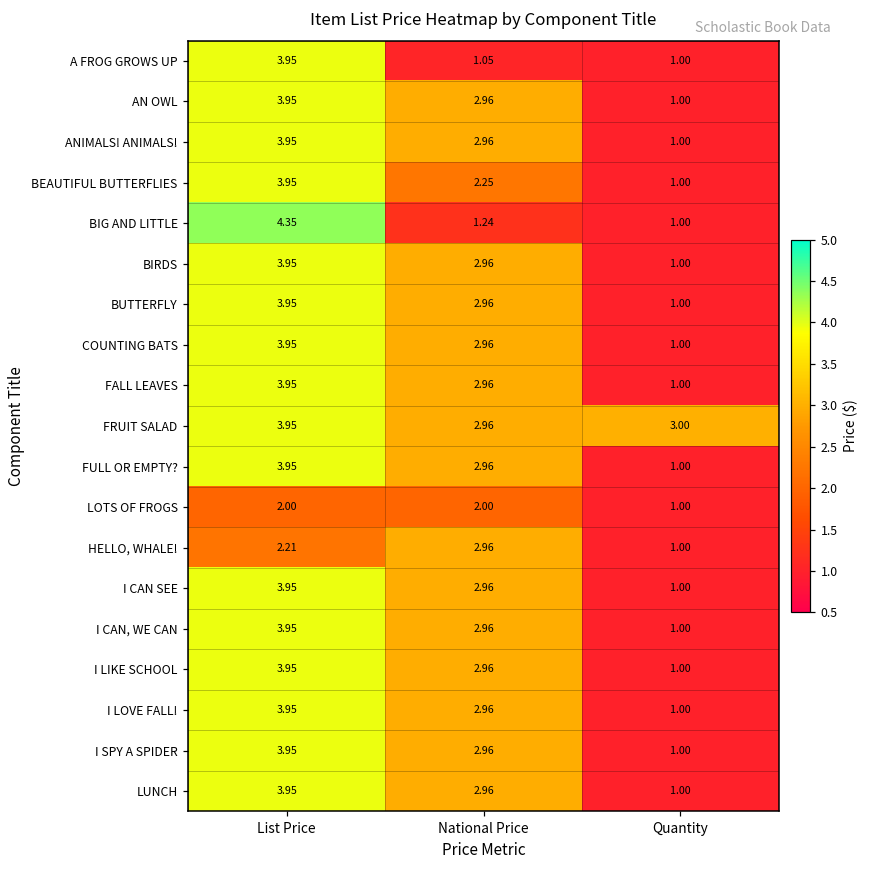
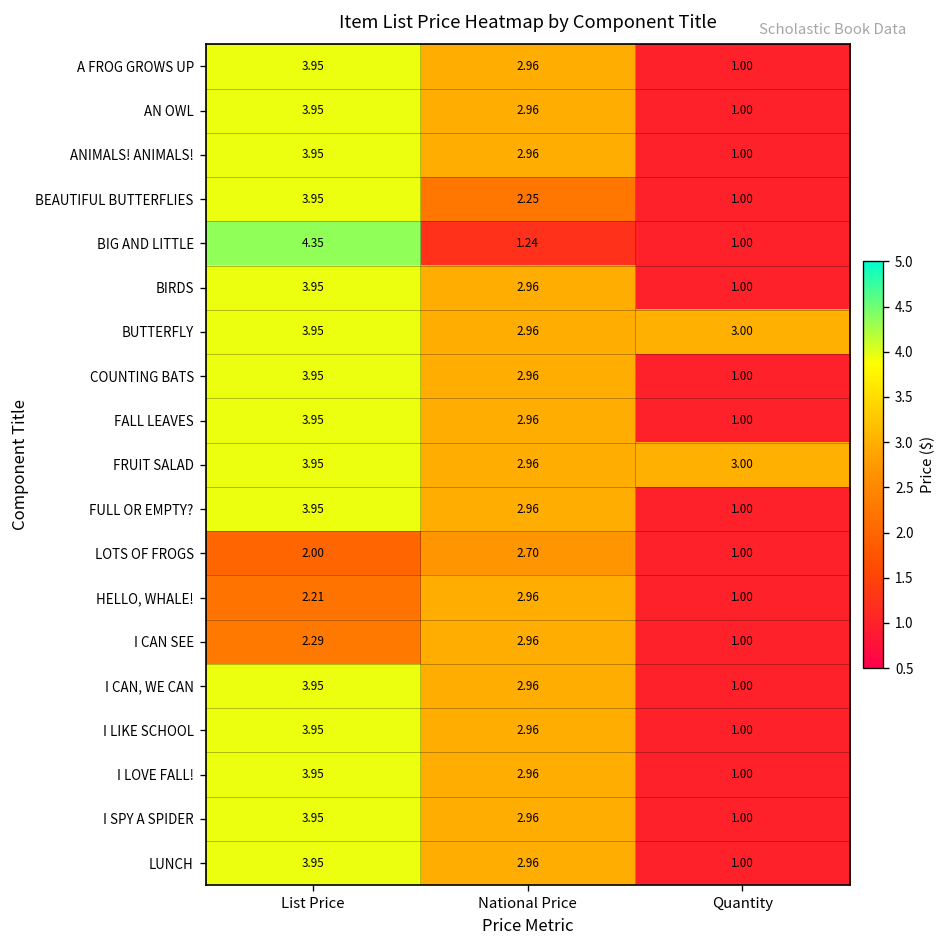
  {
    "A FROG GROWS UP": {
      "List Price": 3.95,
-     "National Price": 1.05,
+     "National Price": 2.96,
      "Quantity": 1.00
    },
    "AN OWL": {
      "List Price": 3.95,
      "National Price": 2.96,
      "Quantity": 1.00
    },
    "ANIMALS! ANIMALS!": {
      "List Price": 3.95,
      "National Price": 2.96,
      "Quantity": 1.00
    },
    "BEAUTIFUL BUTTERFLIES": {
      "List Price": 3.95,
      "National Price": 2.25,
      "Quantity": 1.00
    },
    "BIG AND LITTLE": {
      "List Price": 4.35,
      "National Price": 1.24,
      "Quantity": 1.00
    },
    "BIRDS": {
      "List Price": 3.95,
      "National Price": 2.96,
      "Quantity": 1.00
    },
    "BUTTERFLY": {
      "List Price": 3.95,
      "National Price": 2.96,
-     "Quantity": 1.00
+     "Quantity": 3.00
    },
    "COUNTING BATS": {
      "List Price": 3.95,
      "National Price": 2.96,
      "Quantity": 1.00
    },
    "FALL LEAVES": {
      "List Price": 3.95,
      "National Price": 2.96,
      "Quantity": 1.00
    },
    "FRUIT SALAD": {
      "List Price": 3.95,
      "National Price": 2.96,
      "Quantity": 3.00
    },
    "FULL OR EMPTY?": {
      "List Price": 3.95,
      "National Price": 2.96,
      "Quantity": 1.00
    },
    "LOTS OF FROGS": {
      "List Price": 2.00,
-     "National Price": 2.00,
+     "National Price": 2.70,
      "Quantity": 1.00
    },
    "HELLO, WHALE!": {
      "List Price": 2.21,
      "National Price": 2.96,
      "Quantity": 1.00
    },
    "I CAN SEE": {
-     "List Price": 3.95,
+     "List Price": 2.29,
      "National Price": 2.96,
      "Quantity": 1.00
    },
    "I CAN, WE CAN": {
      "List Price": 3.95,
      "National Price": 2.96,
      "Quantity": 1.00
    },
    "I LIKE SCHOOL": {
      "List Price": 3.95,
      "National Price": 2.96,
      "Quantity": 1.00
    },
    "I LOVE FALL!": {
      "List Price": 3.95,
      "National Price": 2.96,
      "Quantity": 1.00
    },
    "I SPY A SPIDER": {
      "List Price": 3.95,
      "National Price": 2.96,
      "Quantity": 1.00
    },
    "LUNCH": {
      "List Price": 3.95,
      "National Price": 2.96,
      "Quantity": 1.00
    }
  }
